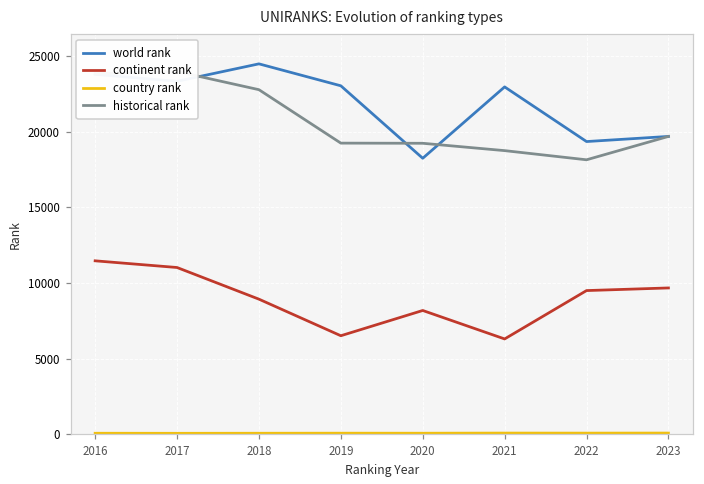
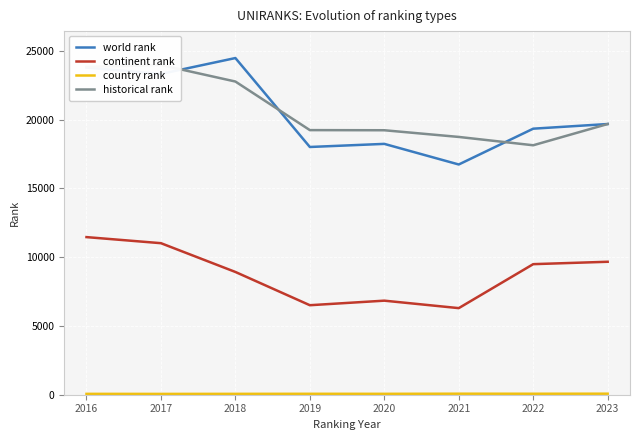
  {
    "world rank": {
      "2018": 24500,
-     "2019": 23000,
+     "2019": 18000,
      "2020": 18200,
-     "2021": 23000,
+     "2021": 16700,
      "2022": 19300
    },
    "continent rank": {
      "2016": 11500,
      "2017": 11000,
      "2018": 8900,
      "2019": 6500,
-     "2020": 8200,
+     "2020": 6800,
      "2021": 6300,
      "2022": 9500,
      "2023": 9700
    },
    "country rank": {
      "2016": 100,
      "2017": 100,
      "2018": 100,
      "2019": 100,
      "2020": 100,
      "2021": 100,
      "2022": 100,
      "2023": 100
    },
    "historical rank": {
      "2018": 22800,
      "2019": 19200,
      "2020": 19200,
      "2021": 18700,
      "2022": 18100
    }
  }
